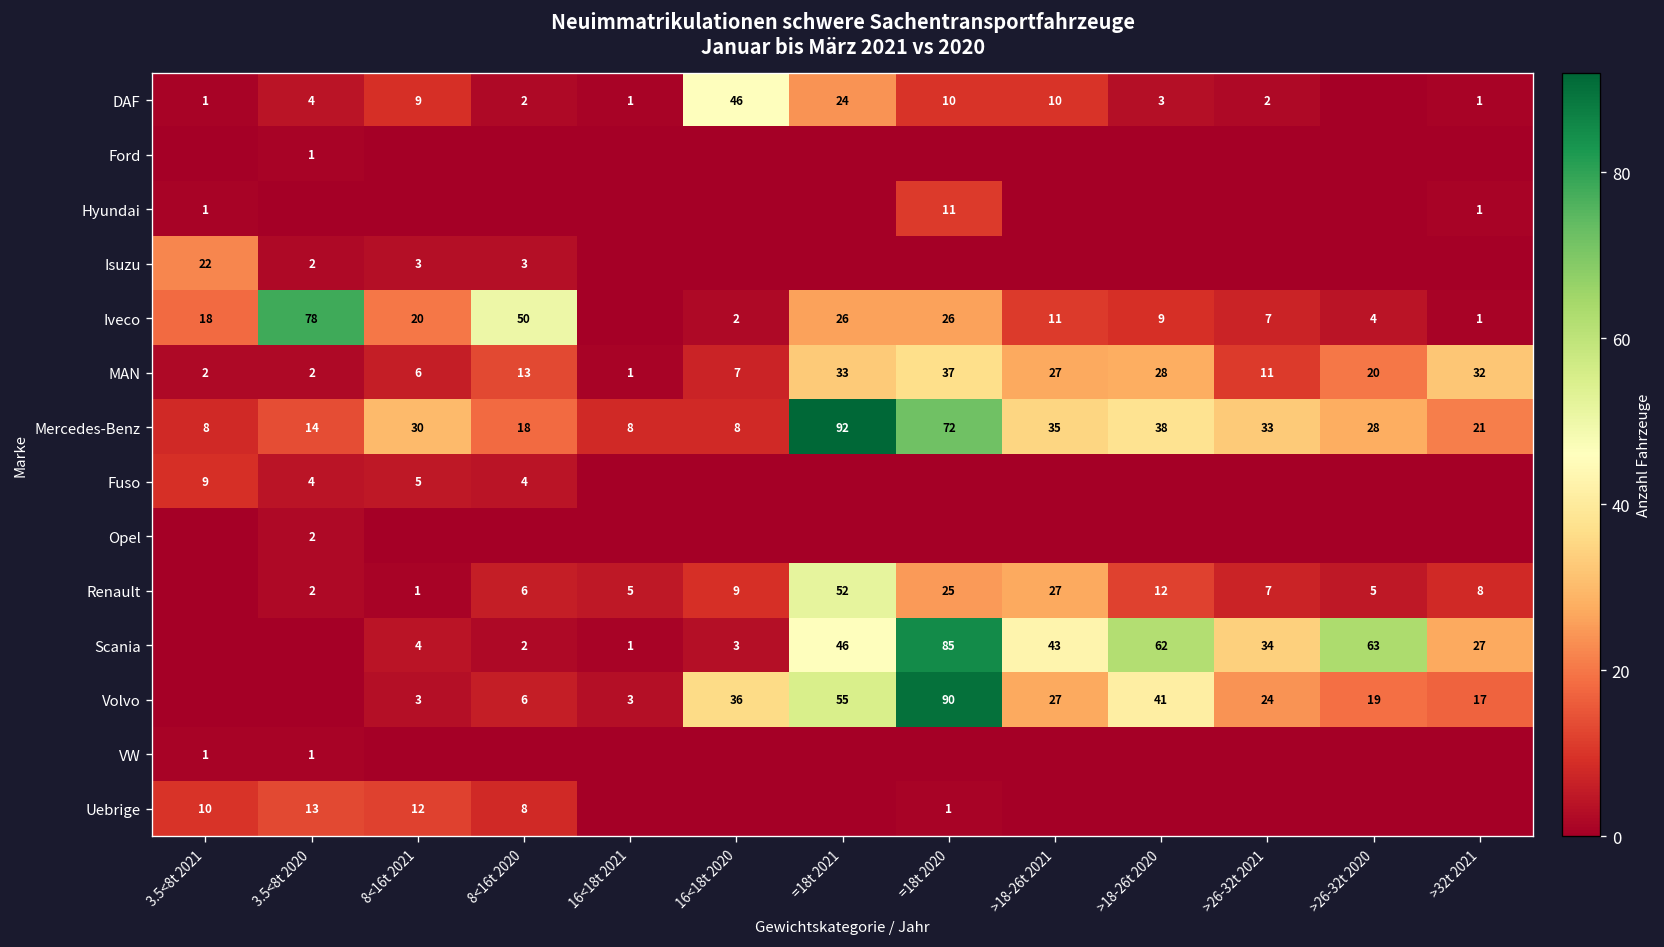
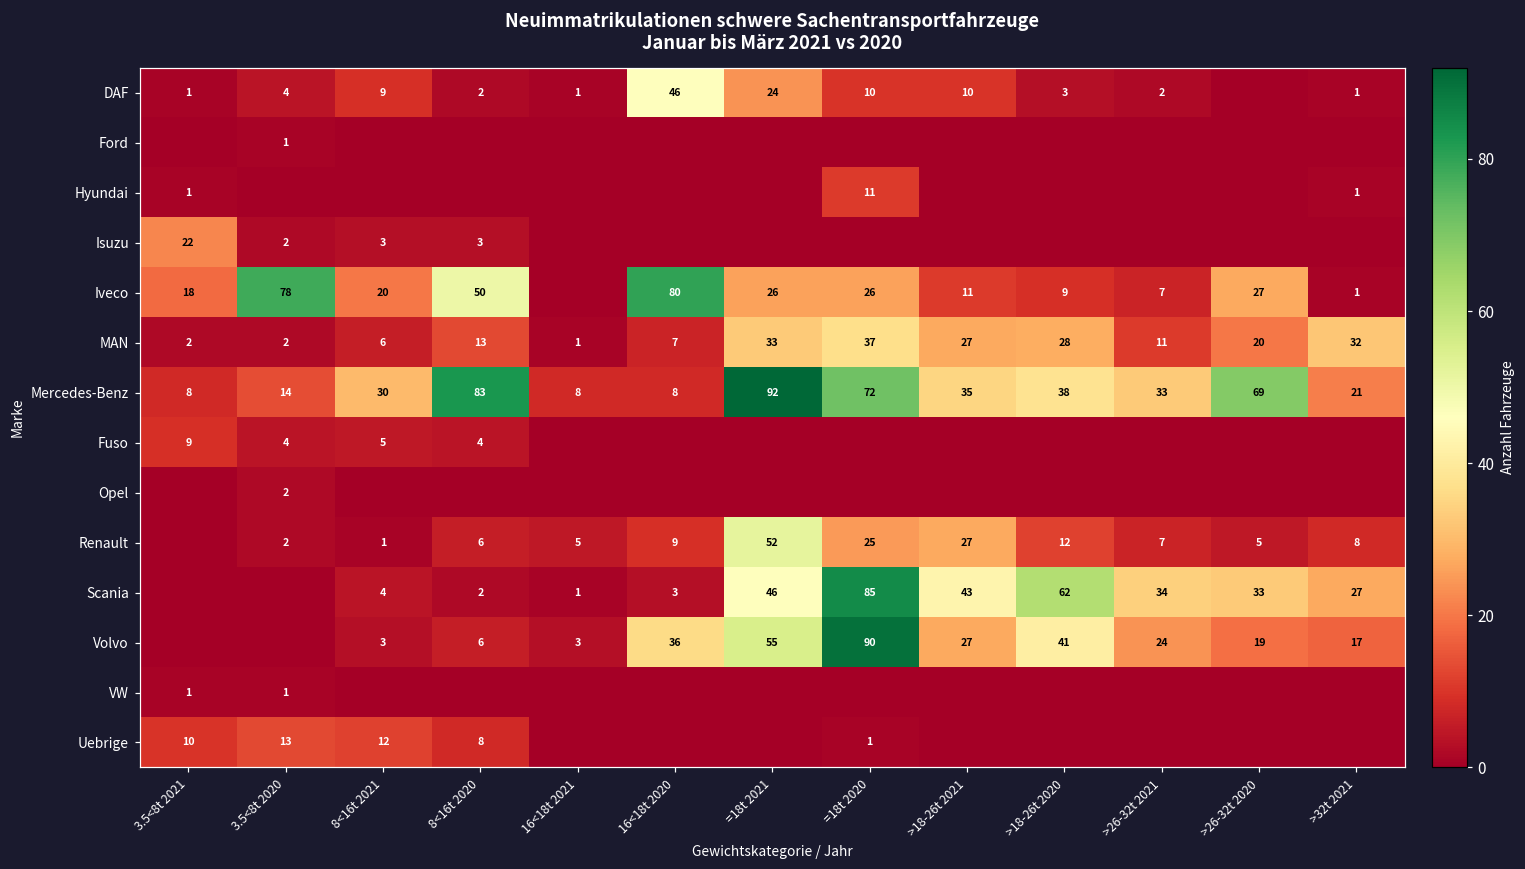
  {
    "DAF": {
      "3.5<8t 2021": 1,
      "3.5<8t 2020": 4,
      "8<16t 2021": 9,
      "8<16t 2020": 2,
      "16<18t 2021": 1,
      "16<18t 2020": 46,
      "=18t 2021": 24,
      "=18t 2020": 10,
      ">18-26t 2021": 10,
      ">18-26t 2020": 3,
      ">26-32t 2021": 2,
      ">32t 2021": 1
    },
    "Ford": {
      "3.5<8t 2020": 1
    },
    "Hyundai": {
      "3.5<8t 2021": 1,
      "=18t 2020": 11,
      ">32t 2021": 1
    },
    "Isuzu": {
      "3.5<8t 2021": 22,
      "3.5<8t 2020": 2,
      "8<16t 2021": 3,
      "8<16t 2020": 3
    },
    "Iveco": {
      "3.5<8t 2021": 18,
      "3.5<8t 2020": 78,
      "8<16t 2021": 20,
      "8<16t 2020": 50,
-     "16<18t 2020": 2,
+     "16<18t 2020": 80,
      "=18t 2021": 26,
      "=18t 2020": 26,
      ">18-26t 2021": 11,
      ">18-26t 2020": 9,
      ">26-32t 2021": 7,
-     ">26-32t 2020": 4,
+     ">26-32t 2020": 27,
      ">32t 2021": 1
    },
    "MAN": {
      "3.5<8t 2021": 2,
      "3.5<8t 2020": 2,
      "8<16t 2021": 6,
      "8<16t 2020": 13,
      "16<18t 2021": 1,
      "16<18t 2020": 7,
      "=18t 2021": 33,
      "=18t 2020": 37,
      ">18-26t 2021": 27,
      ">18-26t 2020": 28,
      ">26-32t 2021": 11,
      ">26-32t 2020": 20,
      ">32t 2021": 32
    },
    "Mercedes-Benz": {
      "3.5<8t 2021": 8,
      "3.5<8t 2020": 14,
      "8<16t 2021": 30,
-     "8<16t 2020": 18,
+     "8<16t 2020": 83,
      "16<18t 2021": 8,
      "16<18t 2020": 8,
      "=18t 2021": 92,
      "=18t 2020": 72,
      ">18-26t 2021": 35,
      ">18-26t 2020": 38,
      ">26-32t 2021": 33,
-     ">26-32t 2020": 28,
+     ">26-32t 2020": 69,
      ">32t 2021": 21
    },
    "Fuso": {
      "3.5<8t 2021": 9,
      "3.5<8t 2020": 4,
      "8<16t 2021": 5,
      "8<16t 2020": 4
    },
    "Opel": {
      "3.5<8t 2020": 2
    },
    "Renault": {
      "3.5<8t 2020": 2,
      "8<16t 2021": 1,
      "8<16t 2020": 6,
      "16<18t 2021": 5,
      "16<18t 2020": 9,
      "=18t 2021": 52,
      "=18t 2020": 25,
      ">18-26t 2021": 27,
      ">18-26t 2020": 12,
      ">26-32t 2021": 7,
      ">26-32t 2020": 5,
      ">32t 2021": 8
    },
    "Scania": {
      "8<16t 2021": 4,
      "8<16t 2020": 2,
      "16<18t 2021": 1,
      "16<18t 2020": 3,
      "=18t 2021": 46,
      "=18t 2020": 85,
      ">18-26t 2021": 43,
      ">18-26t 2020": 62,
      ">26-32t 2021": 34,
-     ">26-32t 2020": 63,
+     ">26-32t 2020": 33,
      ">32t 2021": 27
    },
    "Volvo": {
      "8<16t 2021": 3,
      "8<16t 2020": 6,
      "16<18t 2021": 3,
      "16<18t 2020": 36,
      "=18t 2021": 55,
      "=18t 2020": 90,
      ">18-26t 2021": 27,
      ">18-26t 2020": 41,
      ">26-32t 2021": 24,
      ">26-32t 2020": 19,
      ">32t 2021": 17
    },
    "VW": {
      "3.5<8t 2021": 1,
      "3.5<8t 2020": 1
    },
    "Uebrige": {
      "3.5<8t 2021": 10,
      "3.5<8t 2020": 13,
      "8<16t 2021": 12,
      "8<16t 2020": 8,
      "=18t 2020": 1
    }
  }
